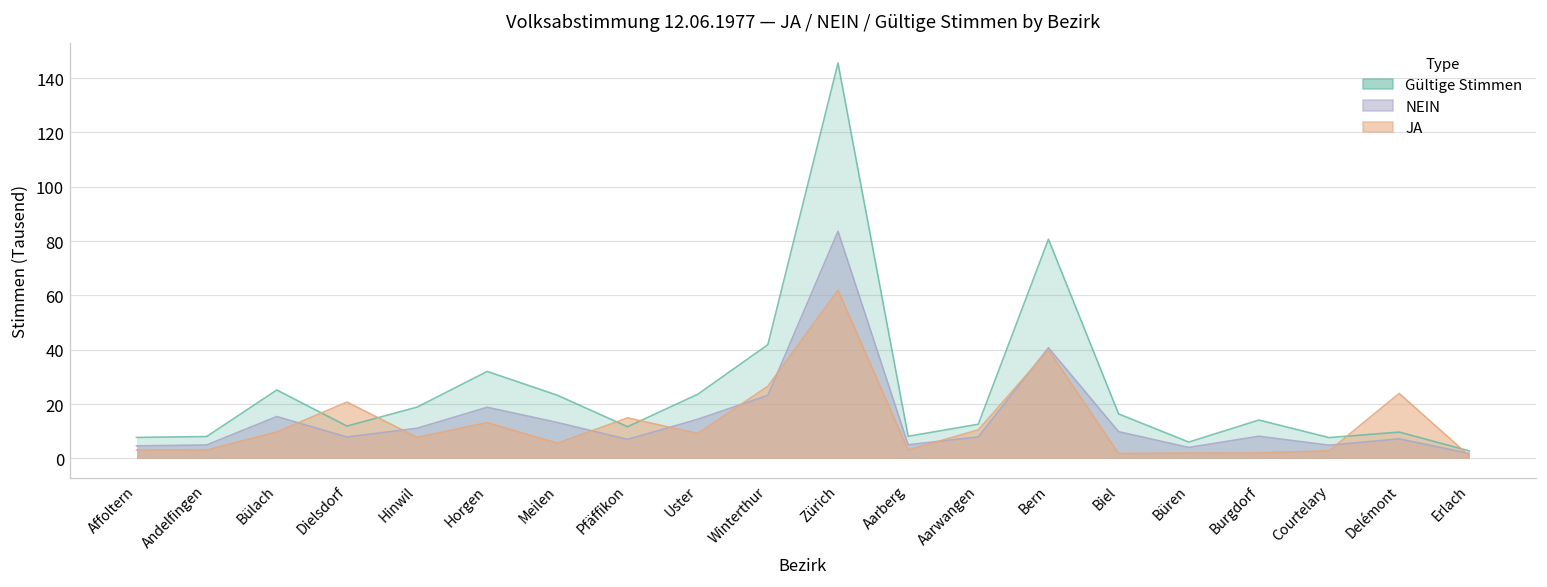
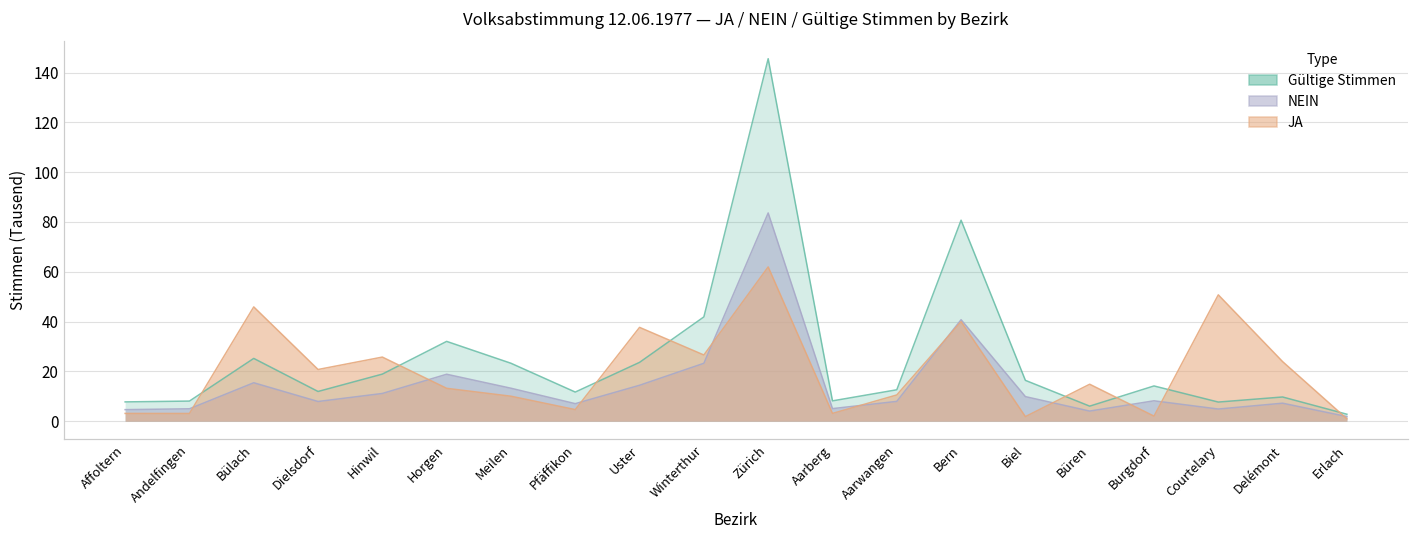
  {
    "JA": {
      "Affoltern": 3,
      "Andelfingen": 3,
-     "Bülach": 10,
+     "Bülach": 46,
      "Dielsdorf": 21,
-     "Hinwil": 8,
+     "Hinwil": 26,
      "Horgen": 13,
-     "Meilen": 6,
-     "Pfäffikon": 15,
-     "Uster": 9,
+     "Meilen": 10,
+     "Pfäffikon": 5,
+     "Uster": 38,
      "Winterthur": 27,
      "Zürich": 62,
      "Aarberg": 3,
      "Aarwangen": 11,
      "Biel": 2,
-     "Büren": 2,
+     "Büren": 15,
      "Burgdorf": 2,
-     "Courtelary": 3,
+     "Courtelary": 51,
      "Delémont": 24
    }
  }
